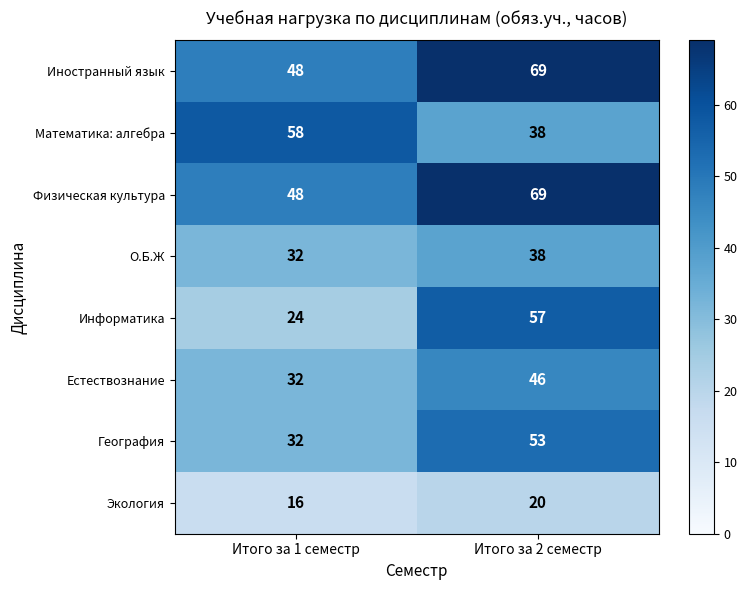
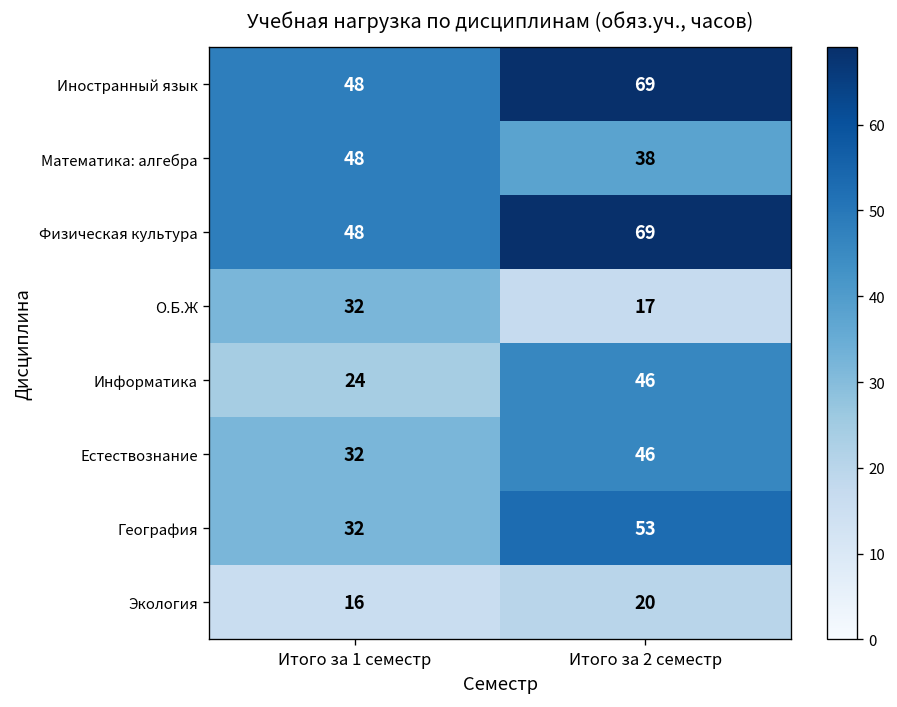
  {
    "Иностранный язык": {
      "Итого за 1 семестр": 48,
      "Итого за 2 семестр": 69
    },
    "Математика: алгебра": {
-     "Итого за 1 семестр": 58,
+     "Итого за 1 семестр": 48,
      "Итого за 2 семестр": 38
    },
    "Физическая культура": {
      "Итого за 1 семестр": 48,
      "Итого за 2 семестр": 69
    },
    "О.Б.Ж": {
      "Итого за 1 семестр": 32,
-     "Итого за 2 семестр": 38
+     "Итого за 2 семестр": 17
    },
    "Информатика": {
      "Итого за 1 семестр": 24,
-     "Итого за 2 семестр": 57
+     "Итого за 2 семестр": 46
    },
    "Естествознание": {
      "Итого за 1 семестр": 32,
      "Итого за 2 семестр": 46
    },
    "География": {
      "Итого за 1 семестр": 32,
      "Итого за 2 семестр": 53
    },
    "Экология": {
      "Итого за 1 семестр": 16,
      "Итого за 2 семестр": 20
    }
  }
